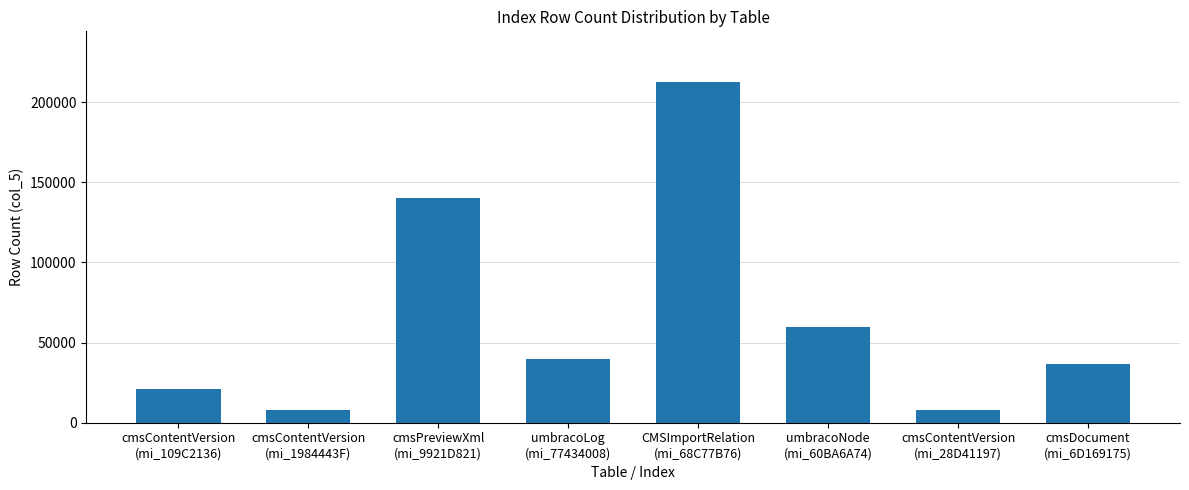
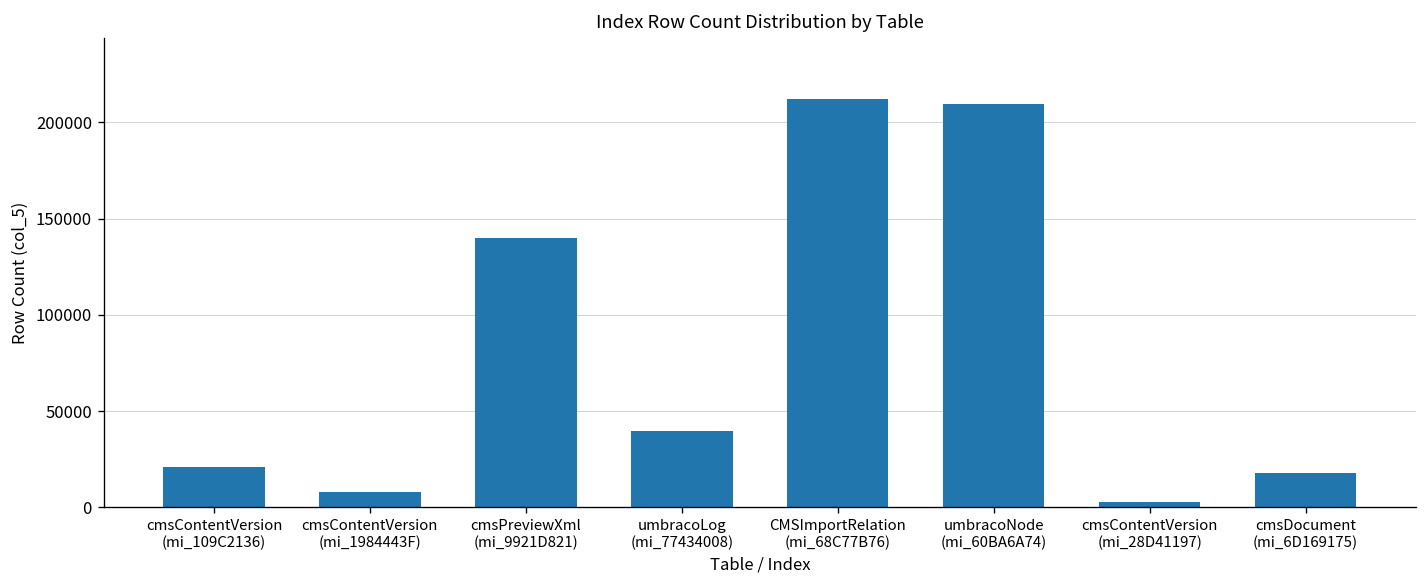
  {
    "cmsContentVersion (mi_109C2136)": 21000,
    "cmsContentVersion (mi_1984443F)": 8000,
    "cmsPreviewXml (mi_9921D821)": 140000,
    "umbracoLog (mi_77434008)": 40000,
    "CMSImportRelation (mi_68C77B76)": 212000,
-   "umbracoNode (mi_60BA6A74)": 59000,
-   "cmsContentVersion (mi_28D41197)": 8000,
-   "cmsDocument (mi_6D169175)": 37000
+   "umbracoNode (mi_60BA6A74)": 210000,
+   "cmsContentVersion (mi_28D41197)": 3000,
+   "cmsDocument (mi_6D169175)": 18000
  }
